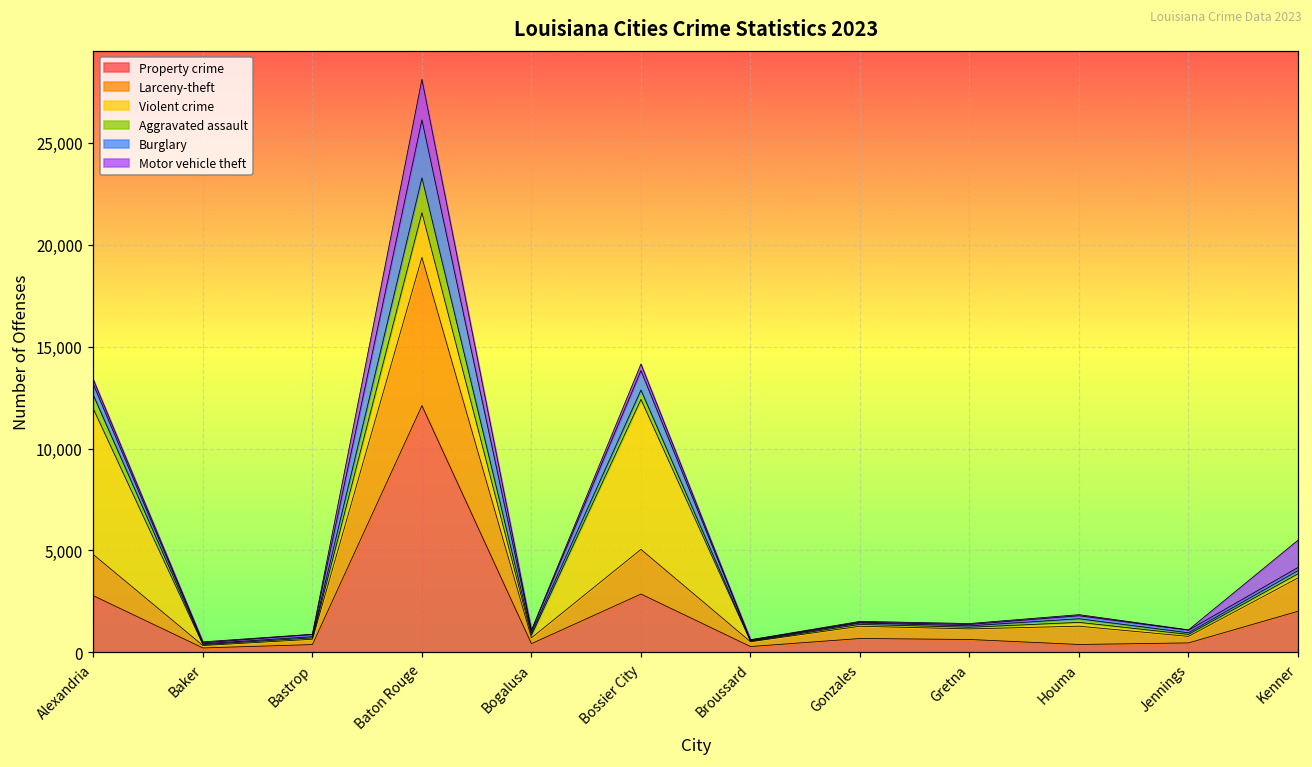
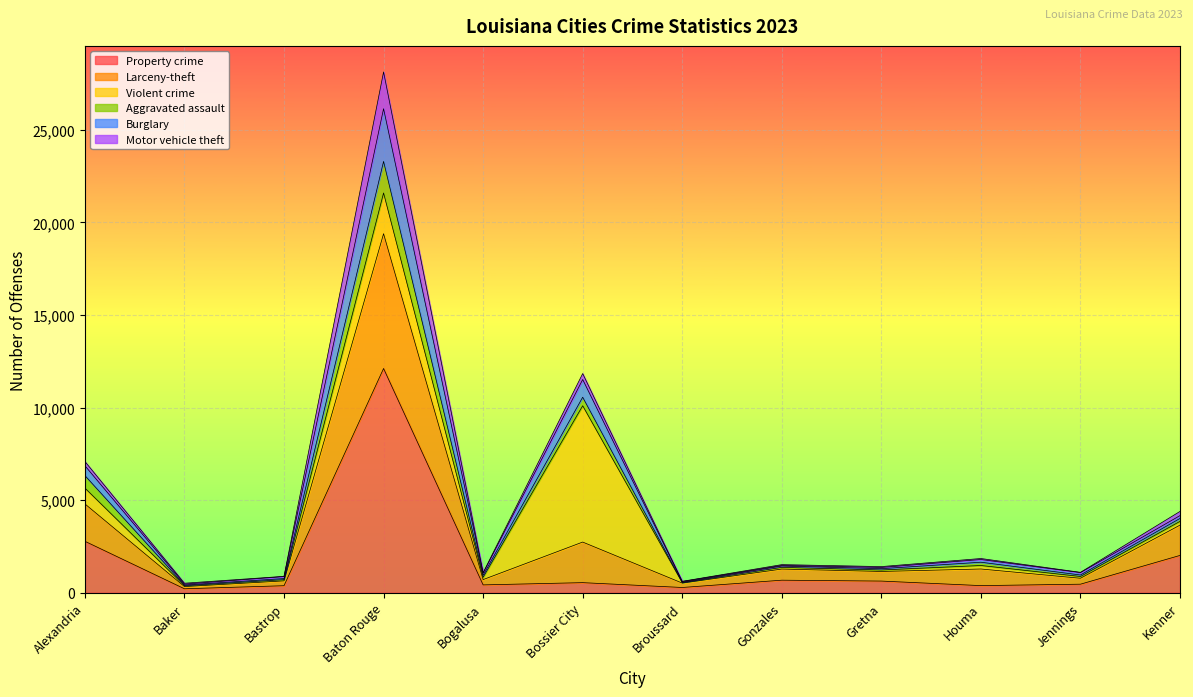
  {
    "Property crime": {
      "Alexandria": "2,800",
      "Bastrop": "400",
      "Baton Rouge": "12,100",
      "Bogalusa": "400",
-     "Bossier City": "2,900",
+     "Bossier City": "500",
      "Broussard": "300",
      "Gonzales": "700",
      "Gretna": "600",
      "Houma": "400",
      "Jennings": "500",
      "Kenner": "2,000"
    },
    "Larceny-theft": {
      "Alexandria": "2,000",
      "Baton Rouge": "7,300",
      "Bossier City": "2,200",
      "Houma": "900",
      "Kenner": "1,600"
    },
    "Violent crime": {
-     "Alexandria": "7,100",
+     "Alexandria": "900",
      "Baton Rouge": "2,200",
      "Bossier City": "7,400",
      "Houma": "200",
      "Kenner": "200"
    },
    "Aggravated assault": {
      "Alexandria": "700",
      "Baton Rouge": "1,700",
      "Bossier City": "500",
      "Houma": "200",
      "Kenner": "200"
    },
    "Burglary": {
      "Alexandria": "500",
      "Baton Rouge": "2,800",
      "Bossier City": "1,000",
      "Kenner": "200"
    },
    "Motor vehicle theft": {
      "Alexandria": "200",
      "Baton Rouge": "2,000",
      "Bossier City": "300",
-     "Kenner": "1,300"
+     "Kenner": "200"
    }
  }
